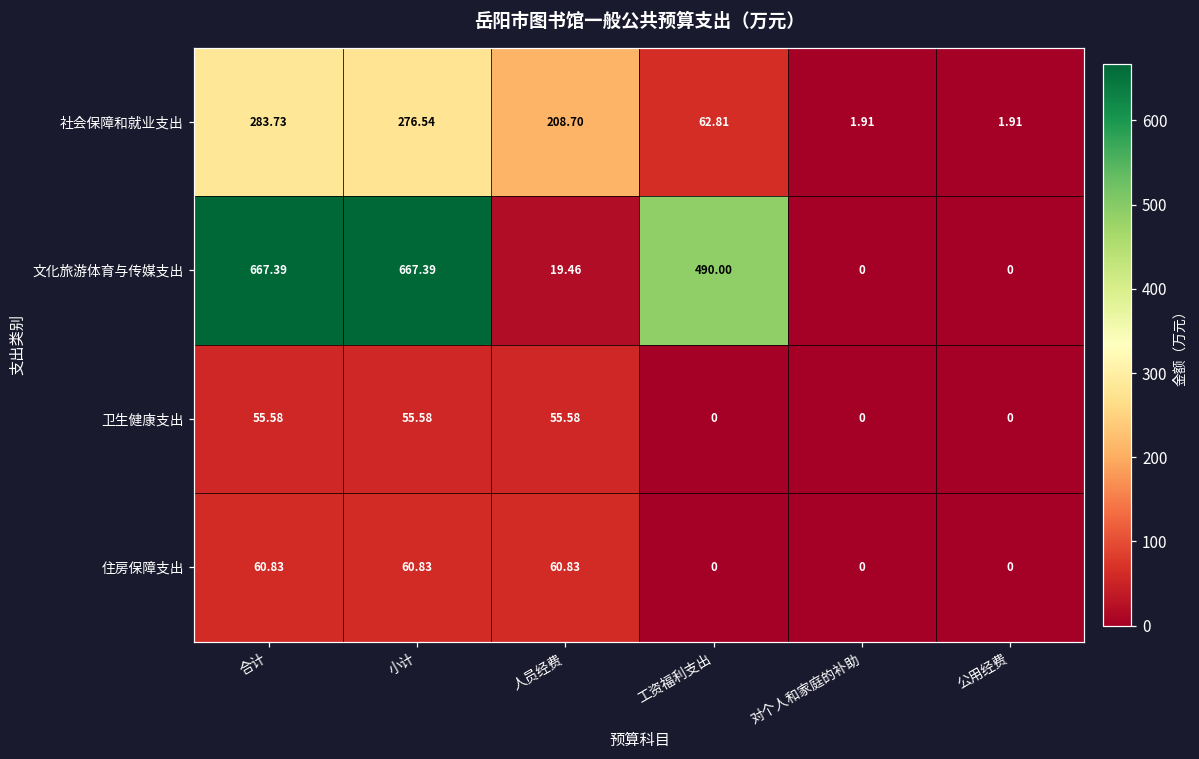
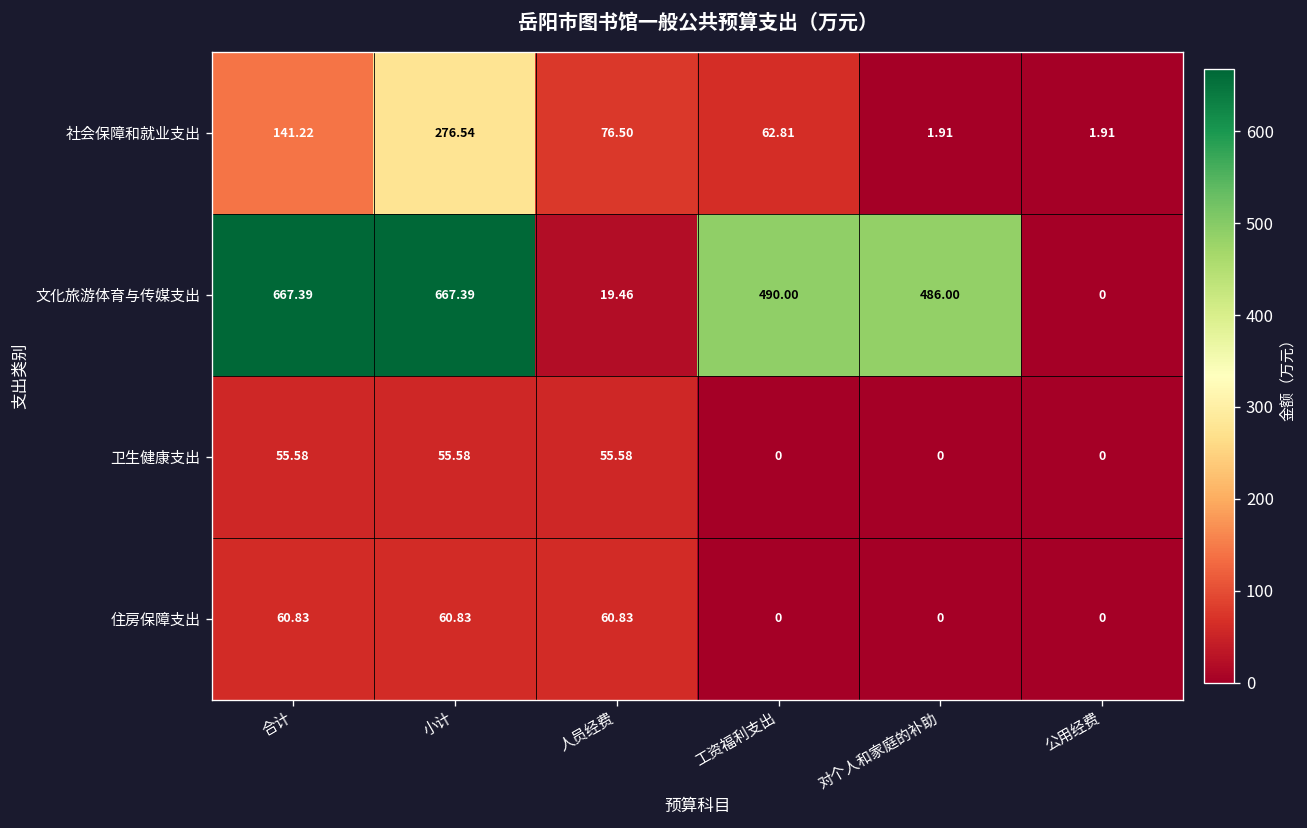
  {
    "社会保障和就业支出": {
-     "合计": 283.73,
+     "合计": 141.22,
      "小计": 276.54,
-     "人员经费": 208.70,
+     "人员经费": 76.50,
      "工资福利支出": 62.81,
      "对个人和家庭的补助": 1.91,
      "公用经费": 1.91
    },
    "文化旅游体育与传媒支出": {
      "合计": 667.39,
      "小计": 667.39,
      "人员经费": 19.46,
      "工资福利支出": 490.00,
-     "对个人和家庭的补助": 0,
+     "对个人和家庭的补助": 486.00,
      "公用经费": 0
    },
    "卫生健康支出": {
      "合计": 55.58,
      "小计": 55.58,
      "人员经费": 55.58,
      "工资福利支出": 0,
      "对个人和家庭的补助": 0,
      "公用经费": 0
    },
    "住房保障支出": {
      "合计": 60.83,
      "小计": 60.83,
      "人员经费": 60.83,
      "工资福利支出": 0,
      "对个人和家庭的补助": 0,
      "公用经费": 0
    }
  }
